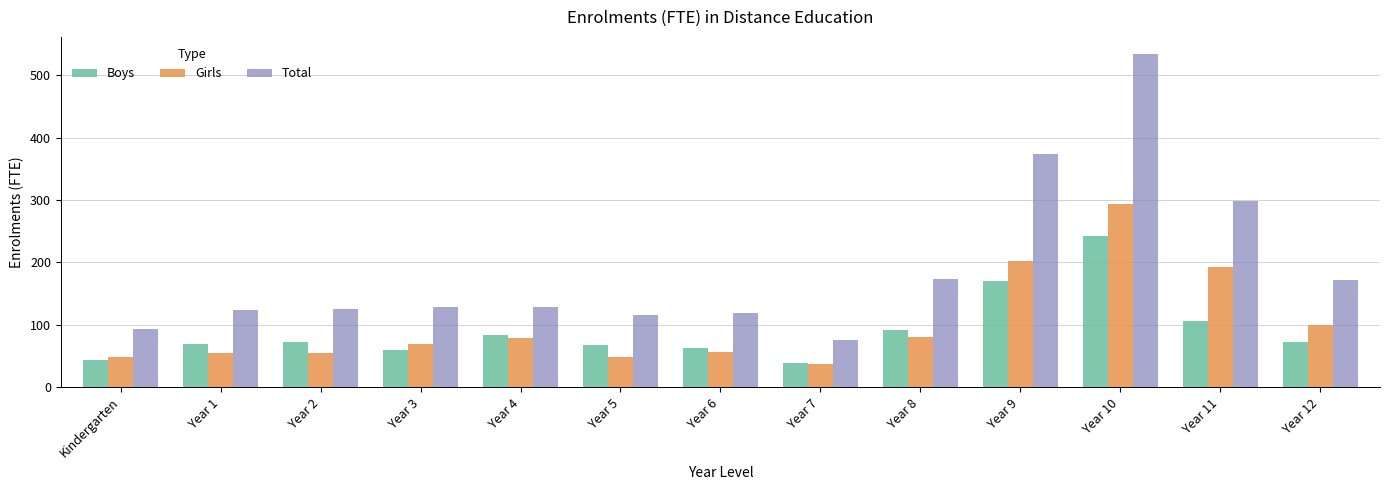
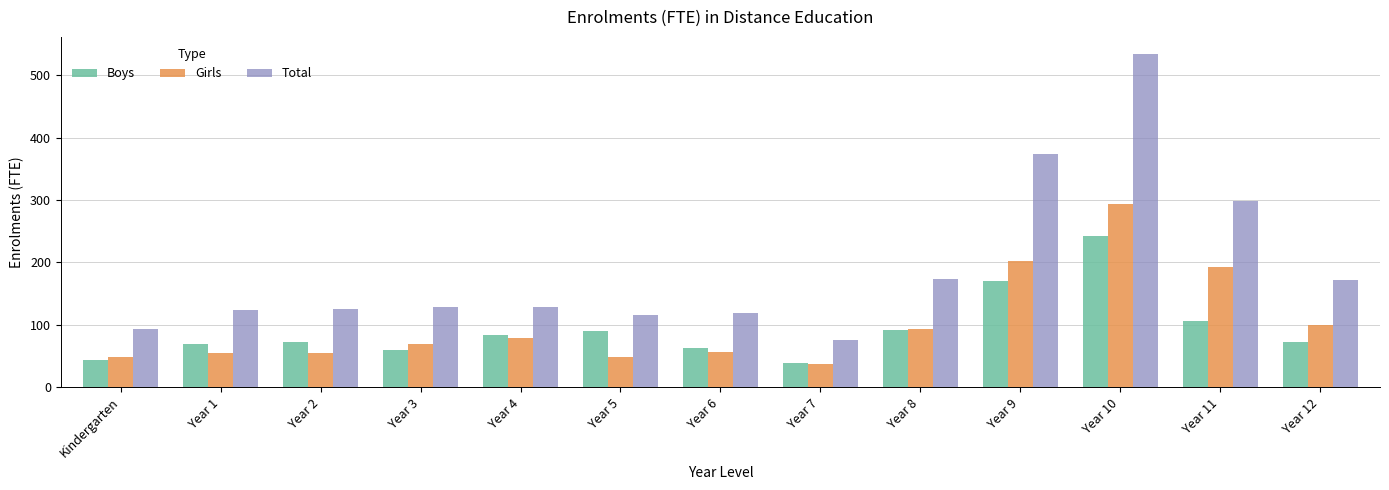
  {
    "Boys": {
      "Kindergarten": 40,
      "Year 1": 70,
      "Year 2": 70,
      "Year 3": 60,
      "Year 4": 80,
-     "Year 5": 70,
+     "Year 5": 90,
      "Year 6": 60,
      "Year 7": 40,
      "Year 8": 90,
      "Year 9": 170,
      "Year 10": 240,
      "Year 11": 110,
      "Year 12": 70
    },
    "Girls": {
      "Kindergarten": 50,
      "Year 1": 50,
      "Year 2": 50,
      "Year 3": 70,
      "Year 4": 80,
      "Year 5": 50,
      "Year 6": 60,
      "Year 7": 40,
-     "Year 8": 80,
+     "Year 8": 90,
      "Year 9": 200,
      "Year 10": 290,
      "Year 11": 190,
      "Year 12": 100
    },
    "Total": {
      "Kindergarten": 90,
      "Year 1": 120,
      "Year 2": 130,
      "Year 3": 130,
      "Year 4": 130,
      "Year 5": 120,
      "Year 6": 120,
      "Year 7": 80,
      "Year 8": 170,
      "Year 9": 370,
      "Year 10": 540,
      "Year 11": 300,
      "Year 12": 170
    }
  }
